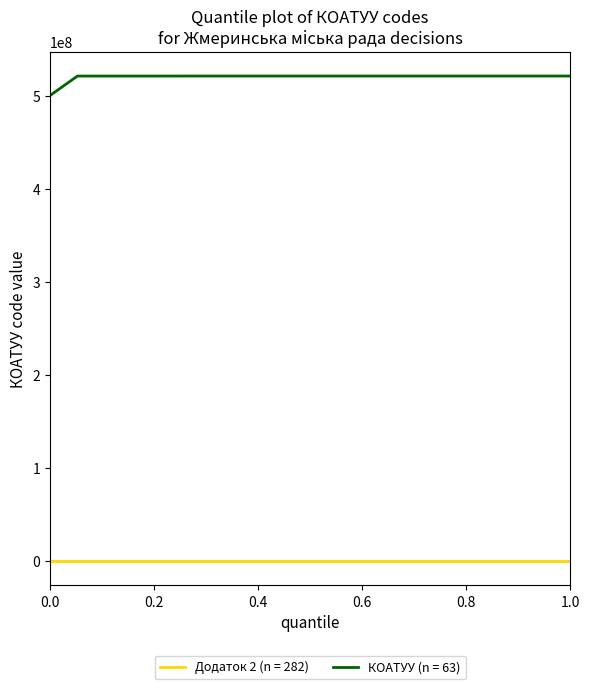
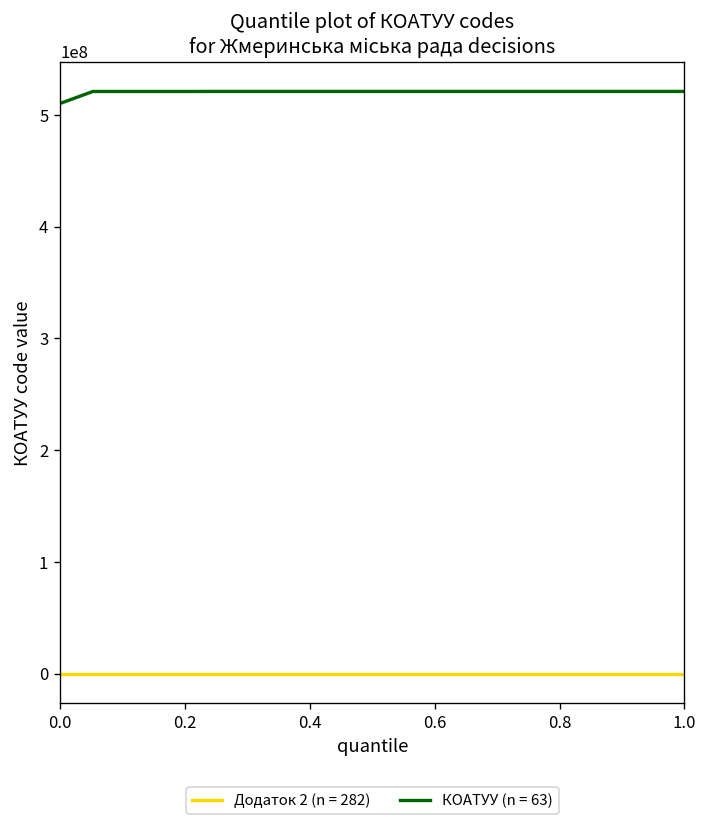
  {
    "Додаток 2 (n = 282)": {
      "0.0": 0,
      "1.0": 0
    },
    "КОАТУУ (n = 63)": {
-     "0.0": 500000000,
+     "0.0": 510000000,
      "1.0": 520000000
    }
  }
